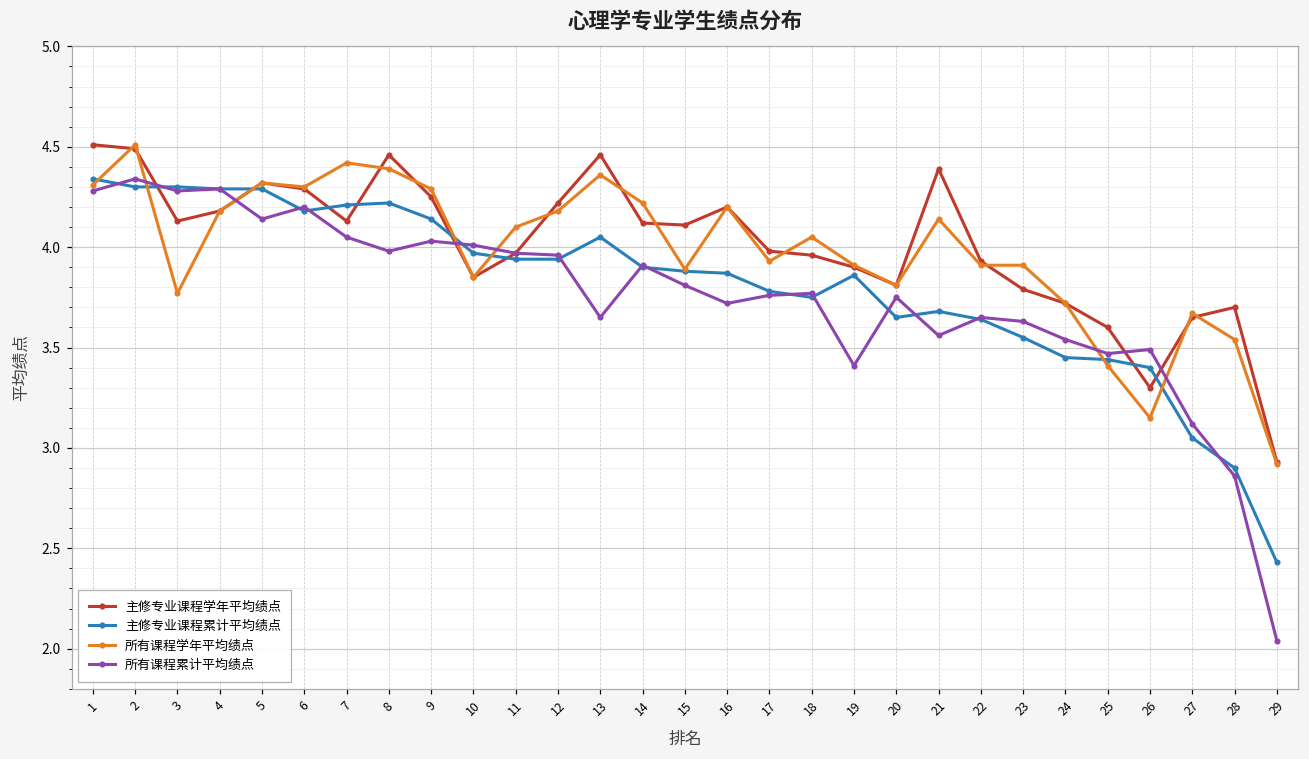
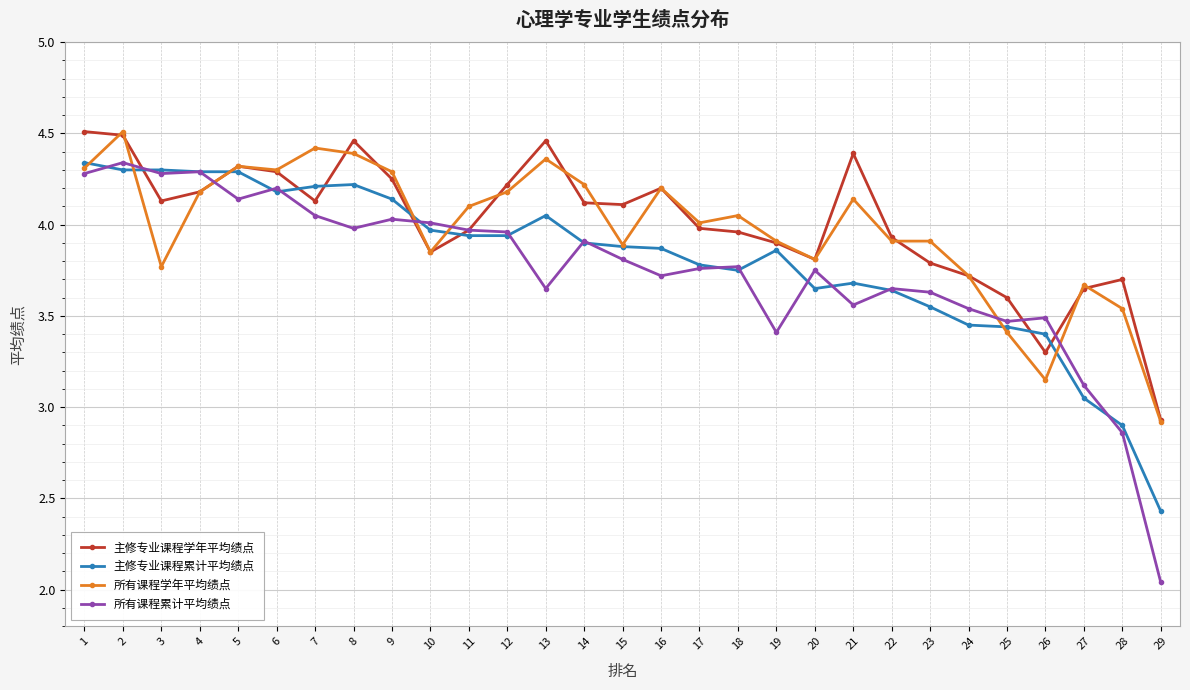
  {
    "主修专业课程学年平均绩点": {
      "1": 4.51,
      "2": 4.49,
      "3": 4.13,
      "7": 4.13,
      "8": 4.46,
      "9": 4.25,
      "12": 4.22,
      "13": 4.46,
      "14": 4.12,
      "15": 4.11,
      "17": 3.98,
      "18": 3.96,
      "21": 4.39,
      "22": 3.93,
      "23": 3.79,
      "25": 3.60,
      "26": 3.30,
      "27": 3.65,
      "28": 3.70
    },
    "主修专业课程累计平均绩点": {
      "1": 4.34,
      "2": 4.30,
      "3": 4.30,
      "5": 4.29,
      "6": 4.18,
      "7": 4.21,
      "8": 4.22,
      "9": 4.14,
      "10": 3.97,
      "11": 3.94,
      "12": 3.94,
      "13": 4.05,
      "16": 3.87,
      "17": 3.78,
      "18": 3.75,
      "19": 3.86,
      "20": 3.65,
      "21": 3.68,
      "23": 3.55,
      "24": 3.45,
      "25": 3.44,
      "26": 3.40,
      "27": 3.05,
      "28": 2.90,
      "29": 2.43
    },
    "所有课程学年平均绩点": {
      "1": 4.31,
      "2": 4.51,
      "3": 3.77,
      "7": 4.42,
      "8": 4.39,
      "9": 4.29,
      "11": 4.10,
      "12": 4.18,
      "13": 4.36,
      "14": 4.22,
-     "17": 3.93,
+     "17": 4.01,
      "18": 4.05,
      "21": 4.14,
      "22": 3.91,
      "23": 3.91,
      "25": 3.41,
      "26": 3.15,
      "27": 3.67,
      "28": 3.54
    },
    "所有课程累计平均绩点": {
      "1": 4.28,
      "2": 4.34,
      "3": 4.28,
      "5": 4.14,
      "6": 4.20,
      "7": 4.05,
      "8": 3.98,
      "9": 4.03,
      "10": 4.01,
      "12": 3.96,
      "13": 3.65,
      "15": 3.81,
      "16": 3.72,
      "17": 3.76,
      "18": 3.77,
      "19": 3.41,
      "20": 3.75,
      "21": 3.56,
      "23": 3.63,
      "24": 3.54,
      "25": 3.47,
      "26": 3.49,
      "27": 3.12,
      "28": 2.86,
      "29": 2.04
    }
  }
